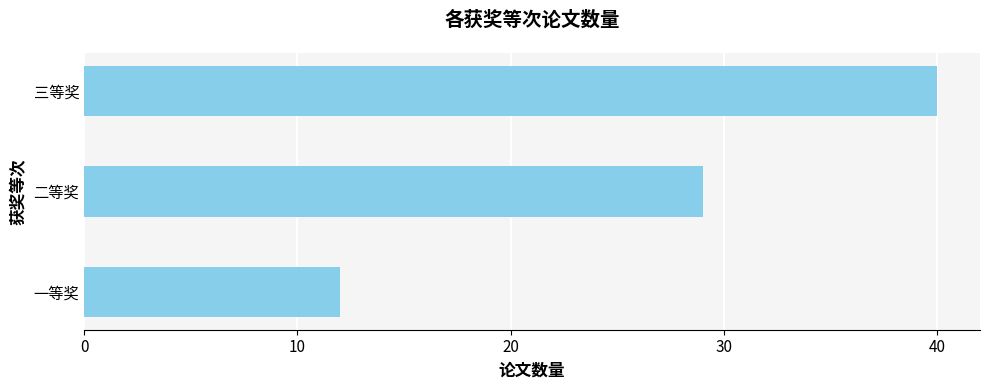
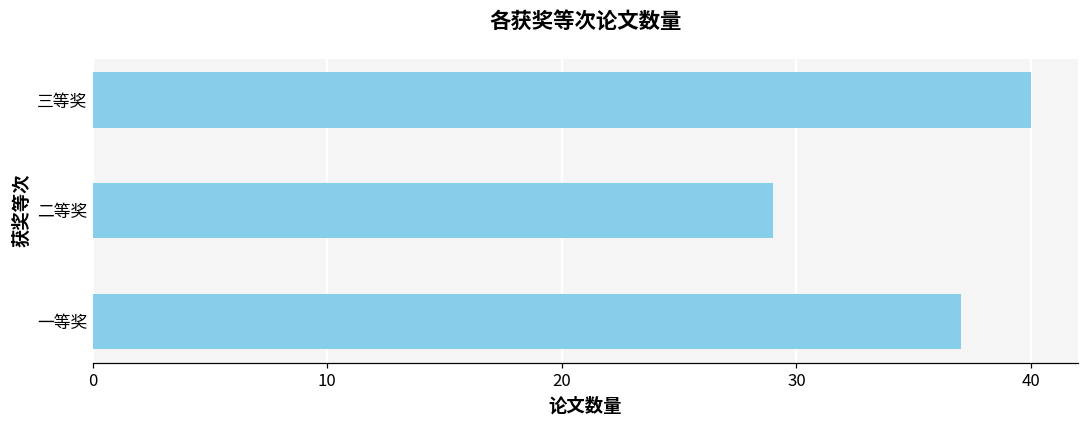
  {
    "三等奖": 40,
    "二等奖": 29,
-   "一等奖": 12
+   "一等奖": 37
  }
